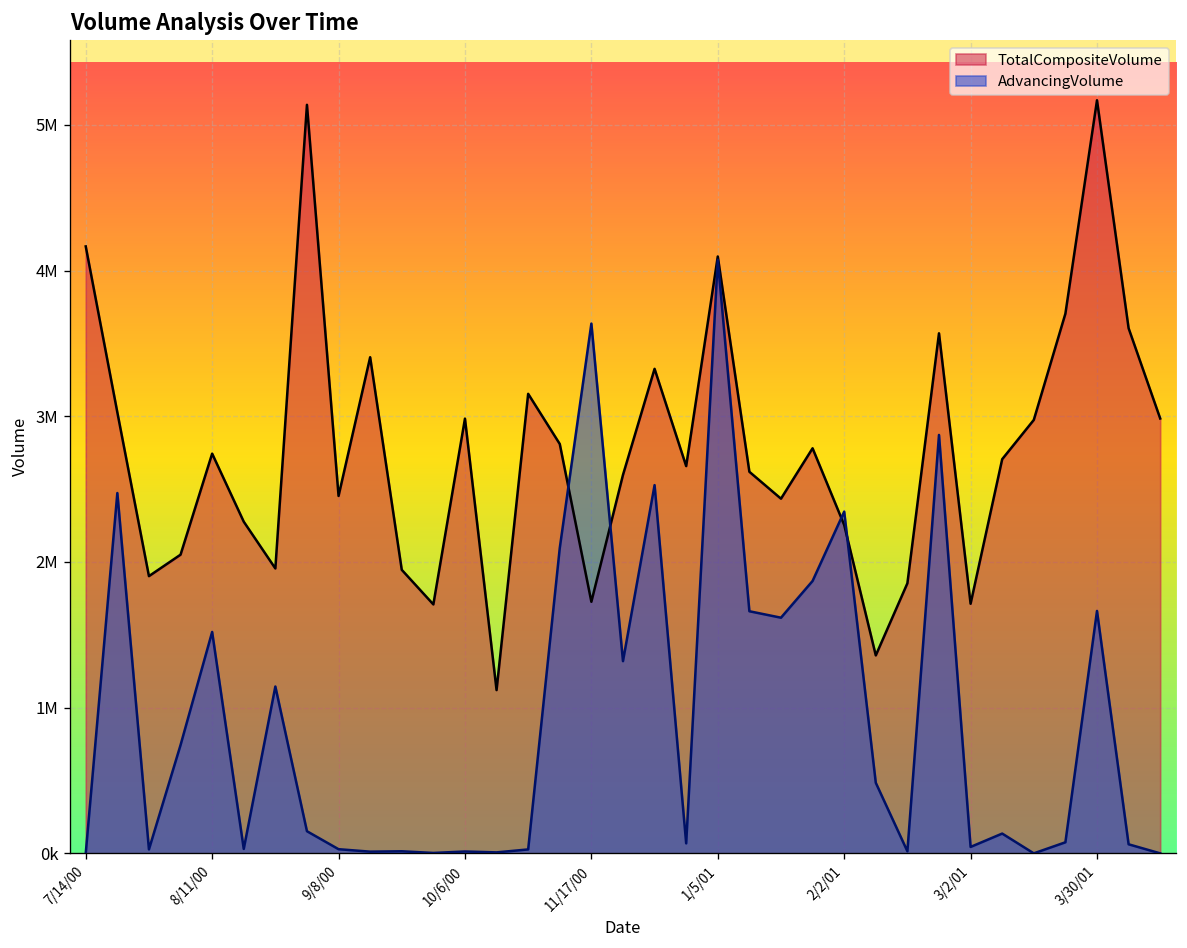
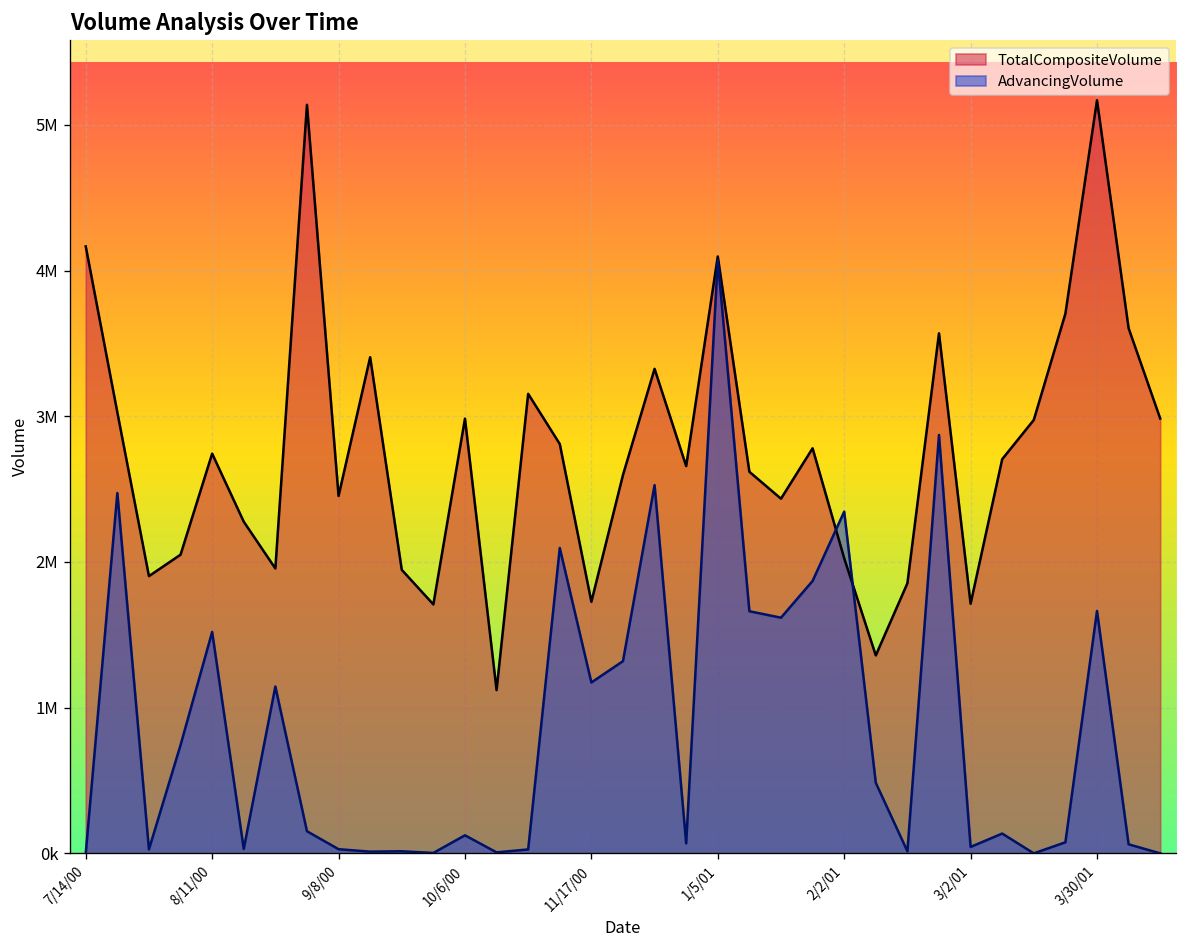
  {
    "TotalCompositeVolume": {
      "7/14/00": 4170000,
      "8/11/00": 2740000,
      "9/8/00": 2450000,
      "10/6/00": 2980000,
      "11/17/00": 1730000,
      "1/5/01": 4100000,
-     "2/2/01": 2250000,
+     "2/2/01": 2030000,
      "3/2/01": 1710000,
      "3/30/01": 5170000
    },
    "AdvancingVolume": {
      "7/14/00": 0,
      "8/11/00": 1520000,
      "9/8/00": 30000,
-     "10/6/00": 10000,
-     "11/17/00": 3640000,
+     "10/6/00": 120000,
+     "11/17/00": 1170000,
      "1/5/01": 4070000,
      "2/2/01": 2350000,
      "3/2/01": 40000,
      "3/30/01": 1660000
    }
  }
